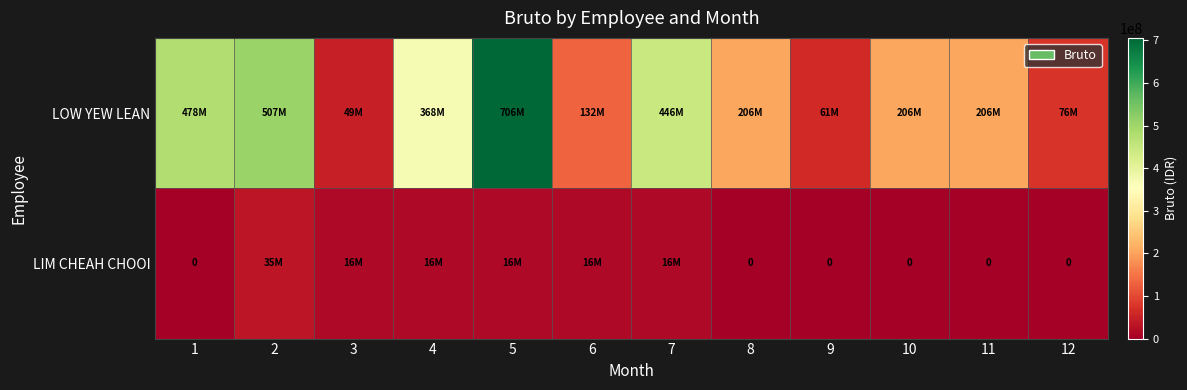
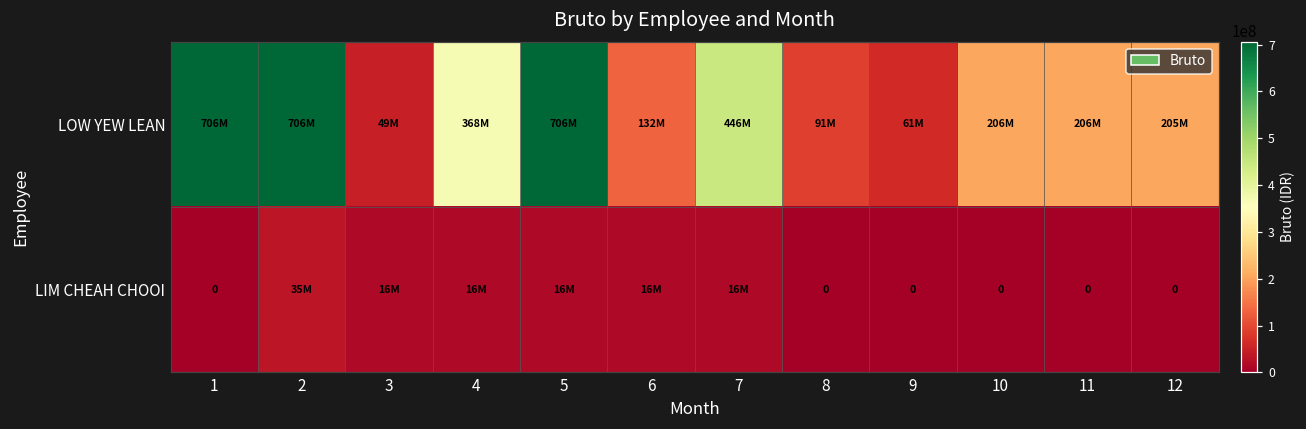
  {
    "LOW YEW LEAN": {
-     "1": "478M",
-     "2": "507M",
+     "1": "706M",
+     "2": "706M",
      "3": "49M",
      "4": "368M",
      "5": "706M",
      "6": "132M",
      "7": "446M",
-     "8": "206M",
+     "8": "91M",
      "9": "61M",
      "10": "206M",
      "11": "206M",
-     "12": "76M"
+     "12": "205M"
    },
    "LIM CHEAH CHOOI": {
      "1": "0",
      "2": "35M",
      "3": "16M",
      "4": "16M",
      "5": "16M",
      "6": "16M",
      "7": "16M",
      "8": "0",
      "9": "0",
      "10": "0",
      "11": "0",
      "12": "0"
    }
  }
